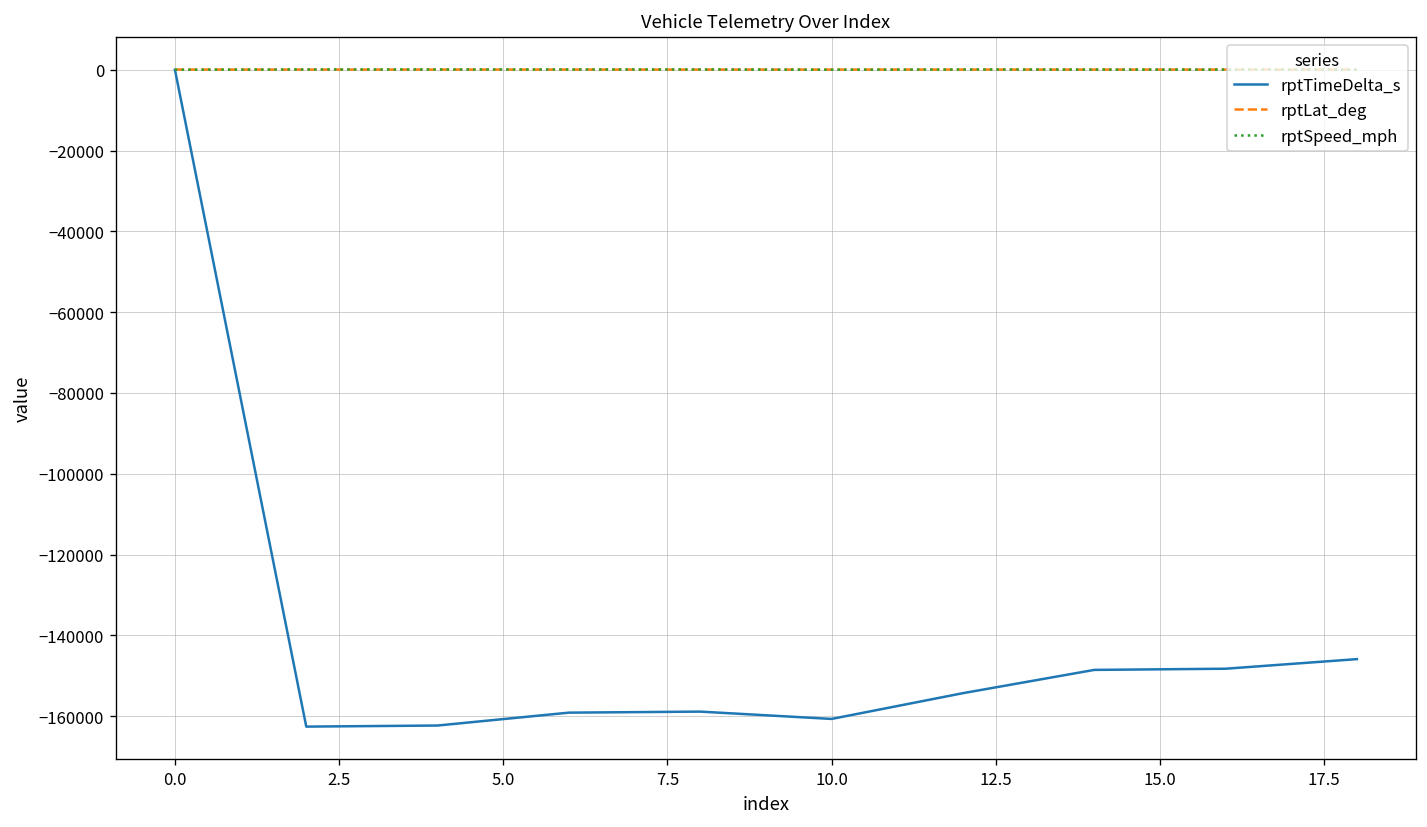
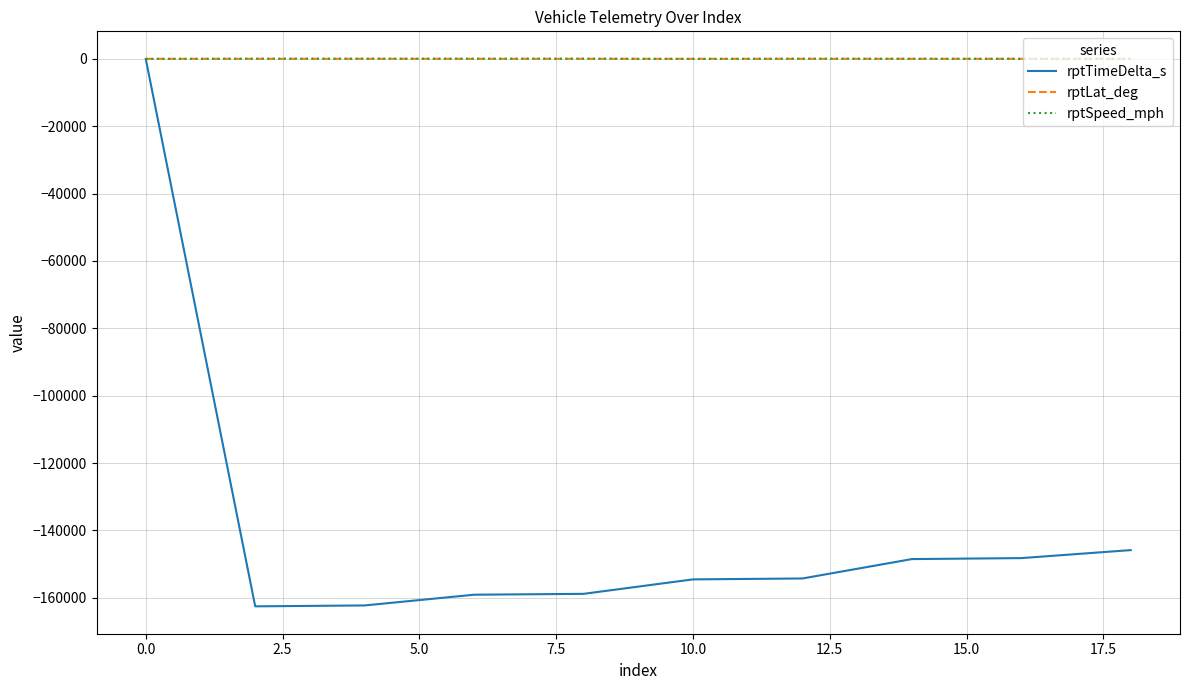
  {
    "rptTimeDelta_s": {
-     "10.0": -161000
+     "10.0": -155000
    },
    "rptSpeed_mph": {
      "10.0": 0
    }
  }
